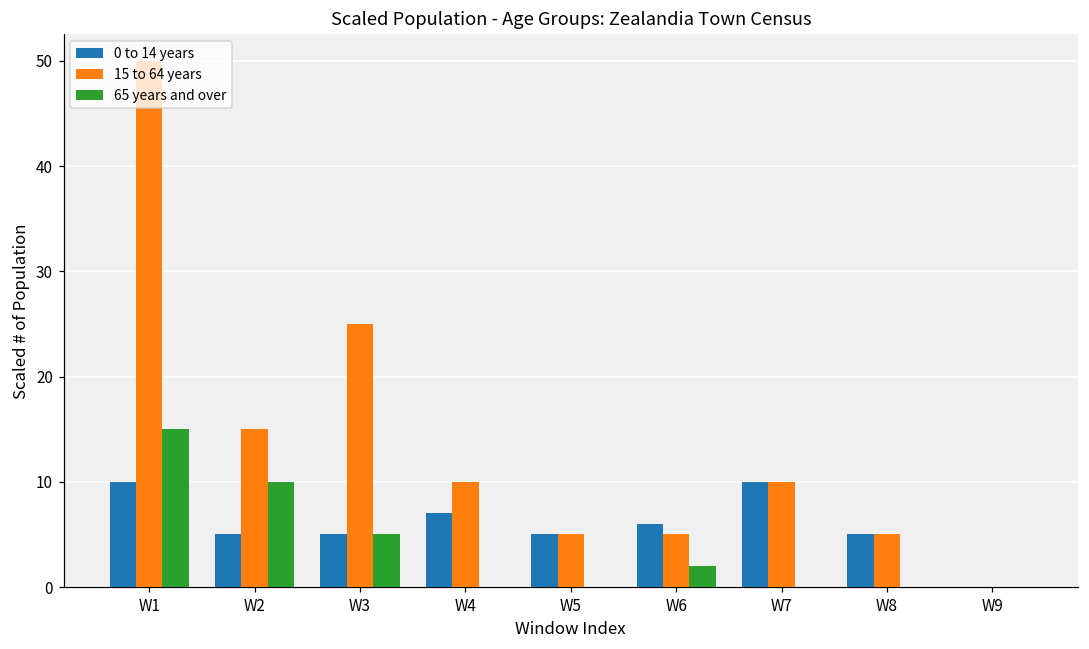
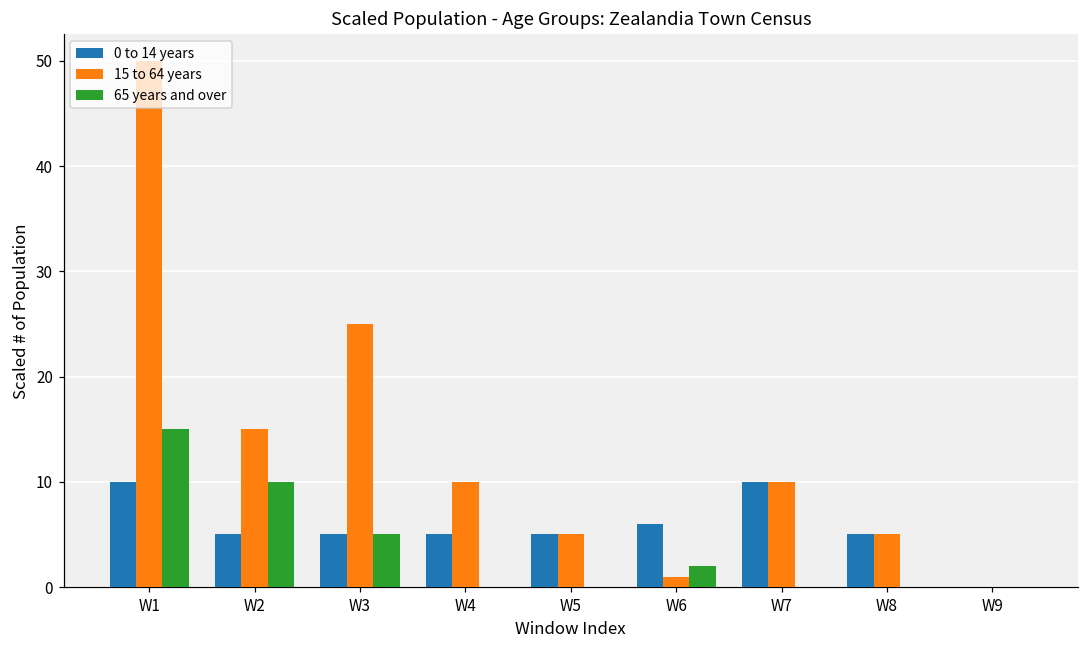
  {
    "0 to 14 years": {
      "W1": 10,
      "W2": 5,
      "W3": 5,
-     "W4": 7,
+     "W4": 5,
      "W5": 5,
      "W6": 6,
      "W7": 10,
      "W8": 5,
      "W9": 0
    },
    "15 to 64 years": {
      "W2": 15,
      "W3": 25,
      "W4": 10,
      "W5": 5,
-     "W6": 5,
+     "W6": 1,
      "W7": 10,
      "W8": 5,
      "W9": 0
    },
    "65 years and over": {
      "W1": 15,
      "W2": 10,
      "W3": 5,
      "W4": 0,
      "W5": 0,
      "W6": 2,
      "W7": 0,
      "W8": 0,
      "W9": 0
    }
  }
